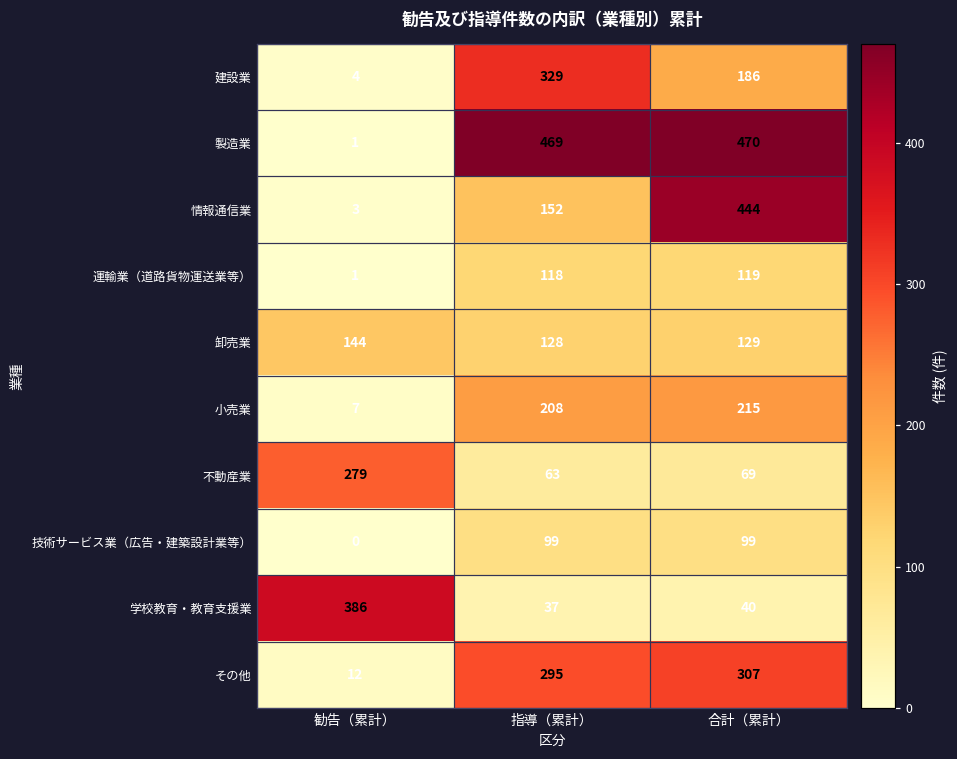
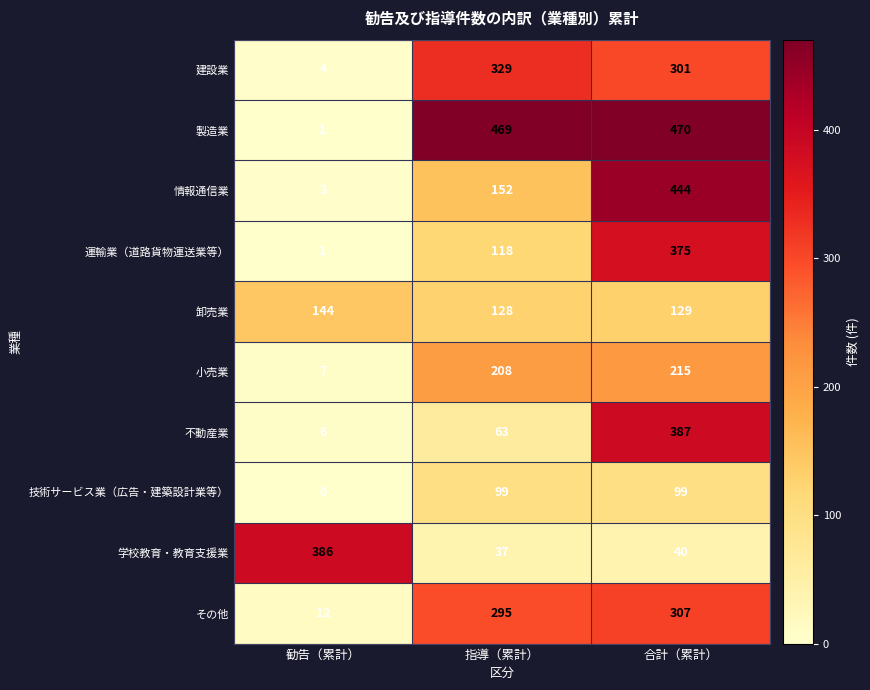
  {
    "建設業": {
      "勧告（累計）": 4,
      "指導（累計）": 329,
-     "合計（累計）": 186
+     "合計（累計）": 301
    },
    "製造業": {
      "勧告（累計）": 1,
      "指導（累計）": 469,
      "合計（累計）": 470
    },
    "情報通信業": {
      "勧告（累計）": 3,
      "指導（累計）": 152,
      "合計（累計）": 444
    },
    "運輸業（道路貨物運送業等）": {
      "勧告（累計）": 1,
      "指導（累計）": 118,
-     "合計（累計）": 119
+     "合計（累計）": 375
    },
    "卸売業": {
      "勧告（累計）": 144,
      "指導（累計）": 128,
      "合計（累計）": 129
    },
    "小売業": {
      "勧告（累計）": 7,
      "指導（累計）": 208,
      "合計（累計）": 215
    },
    "不動産業": {
-     "勧告（累計）": 279,
+     "勧告（累計）": 6,
      "指導（累計）": 63,
-     "合計（累計）": 69
+     "合計（累計）": 387
    },
    "技術サービス業（広告・建築設計業等）": {
      "勧告（累計）": 0,
      "指導（累計）": 99,
      "合計（累計）": 99
    },
    "学校教育・教育支援業": {
      "勧告（累計）": 386,
      "指導（累計）": 37,
      "合計（累計）": 40
    },
    "その他": {
      "勧告（累計）": 12,
      "指導（累計）": 295,
      "合計（累計）": 307
    }
  }
